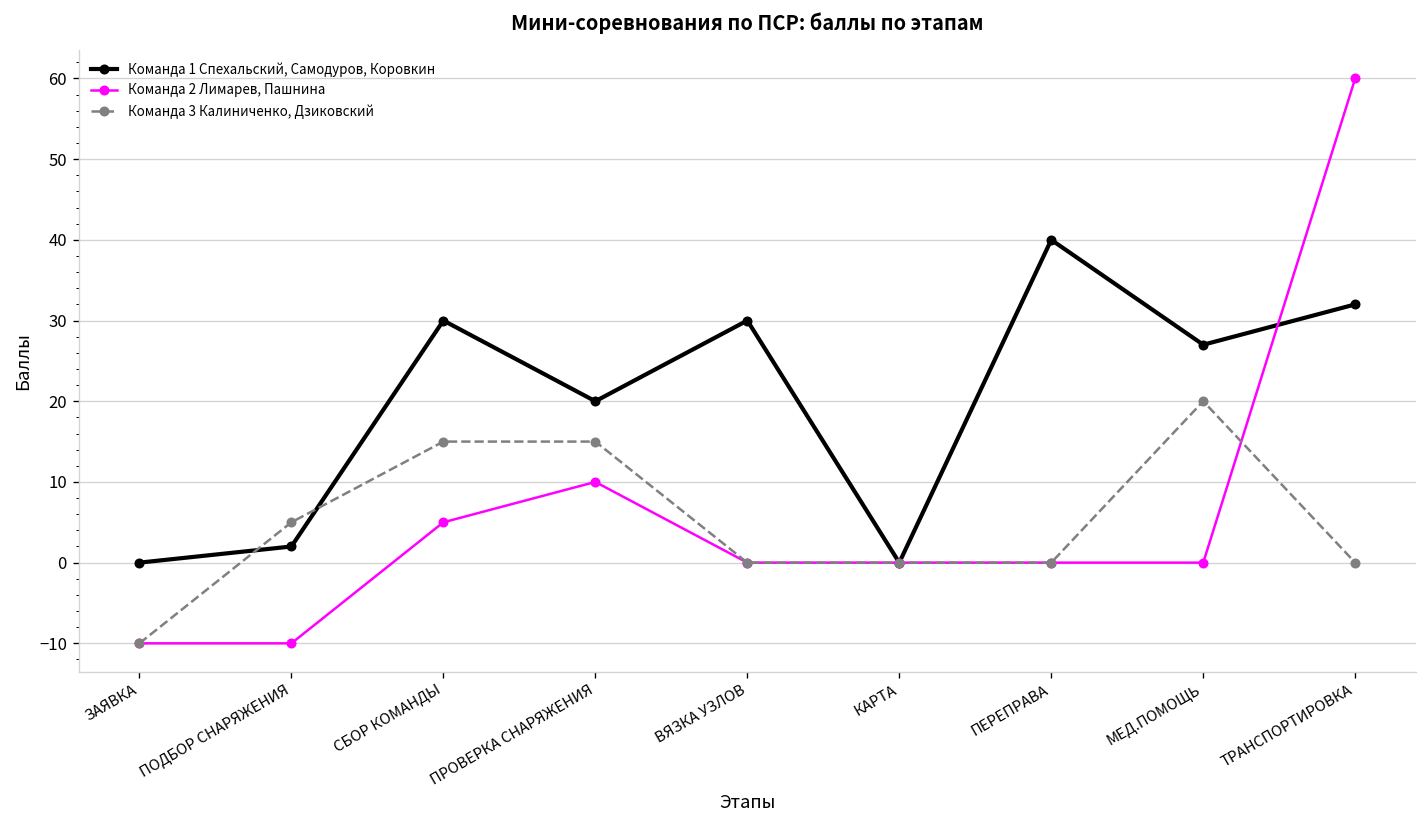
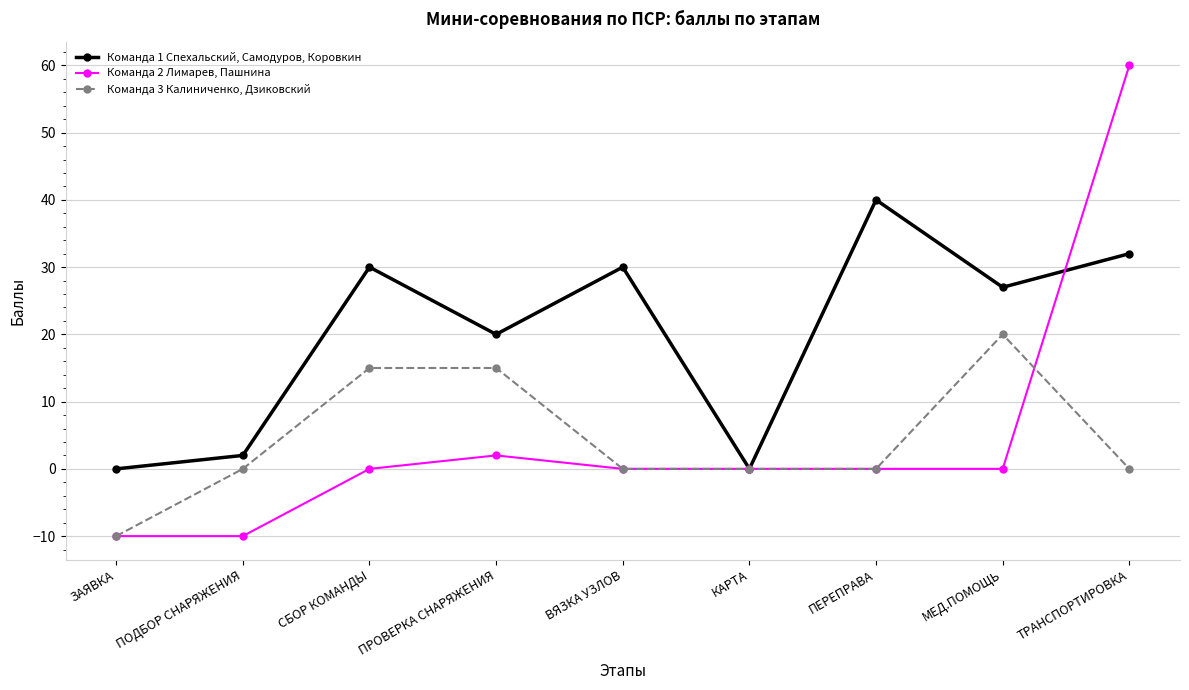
  {
    "Команда 1 Спехальский, Самодуров, Коровкин": {
      "ЗАЯВКА": 0,
      "ПОДБОР СНАРЯЖЕНИЯ": 2,
      "СБОР КОМАНДЫ": 30,
      "ПРОВЕРКА СНАРЯЖЕНИЯ": 20,
      "ВЯЗКА УЗЛОВ": 30,
      "ПЕРЕПРАВА": 40,
      "МЕД.ПОМОЩЬ": 27,
      "ТРАНСПОРТИРОВКА": 32
    },
    "Команда 2 Лимарев, Пашнина": {
      "ПОДБОР СНАРЯЖЕНИЯ": -10,
-     "СБОР КОМАНДЫ": 5,
-     "ПРОВЕРКА СНАРЯЖЕНИЯ": 10,
+     "СБОР КОМАНДЫ": 0,
+     "ПРОВЕРКА СНАРЯЖЕНИЯ": 2,
      "МЕД.ПОМОЩЬ": 0,
      "ТРАНСПОРТИРОВКА": 60
    },
    "Команда 3 Калиниченко, Дзиковский": {
-     "ПОДБОР СНАРЯЖЕНИЯ": 5,
+     "ПОДБОР СНАРЯЖЕНИЯ": 0,
      "СБОР КОМАНДЫ": 15,
      "ПРОВЕРКА СНАРЯЖЕНИЯ": 15,
      "МЕД.ПОМОЩЬ": 20,
      "ТРАНСПОРТИРОВКА": 0
    }
  }
